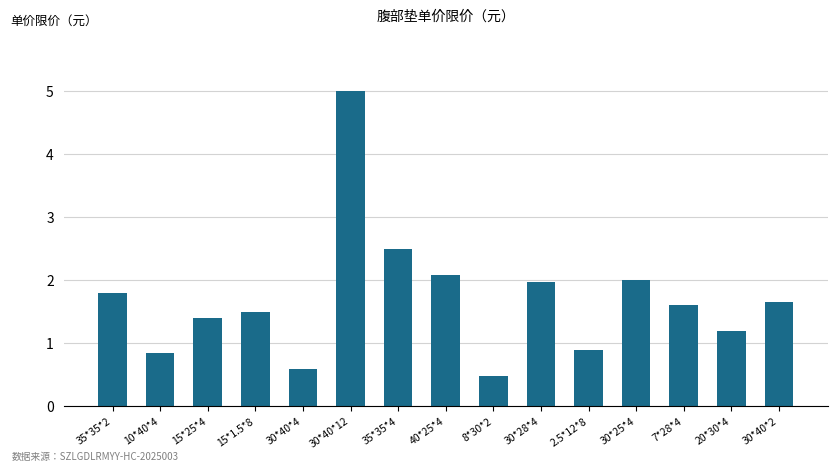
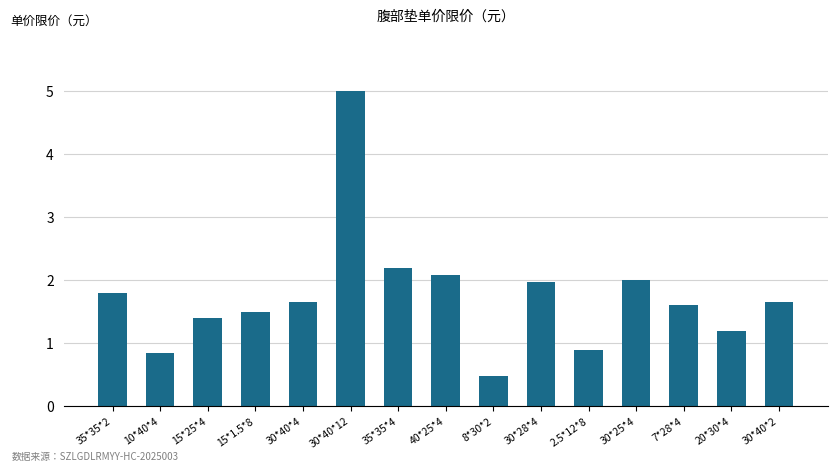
  {
    "35*35*2": 1.8,
    "10*40*4": 0.9,
    "15*25*4": 1.4,
    "15*1.5*8": 1.5,
-   "30*40*4": 0.6,
+   "30*40*4": 1.7,
    "30*40*12": 5.0,
-   "35*35*4": 2.5,
+   "35*35*4": 2.2,
    "40*25*4": 2.1,
    "8*30*2": 0.5,
    "30*28*4": 2.0,
    "2.5*12*8": 0.9,
    "30*25*4": 2.0,
    "7*28*4": 1.6,
    "20*30*4": 1.2,
    "30*40*2": 1.7
  }
